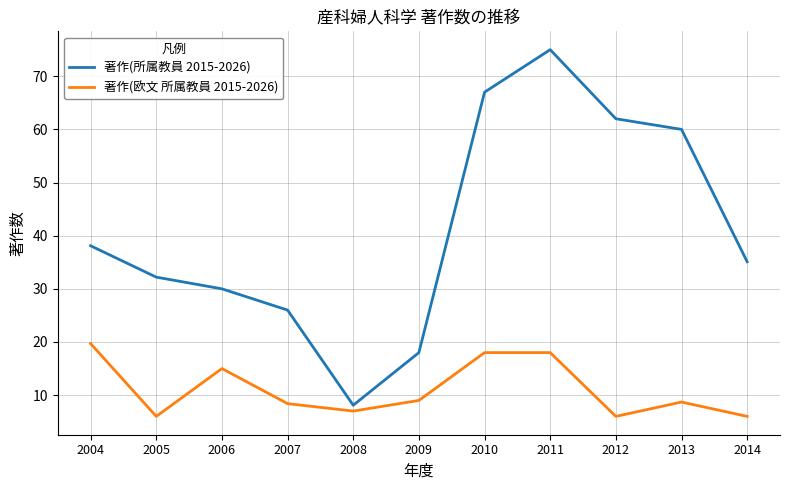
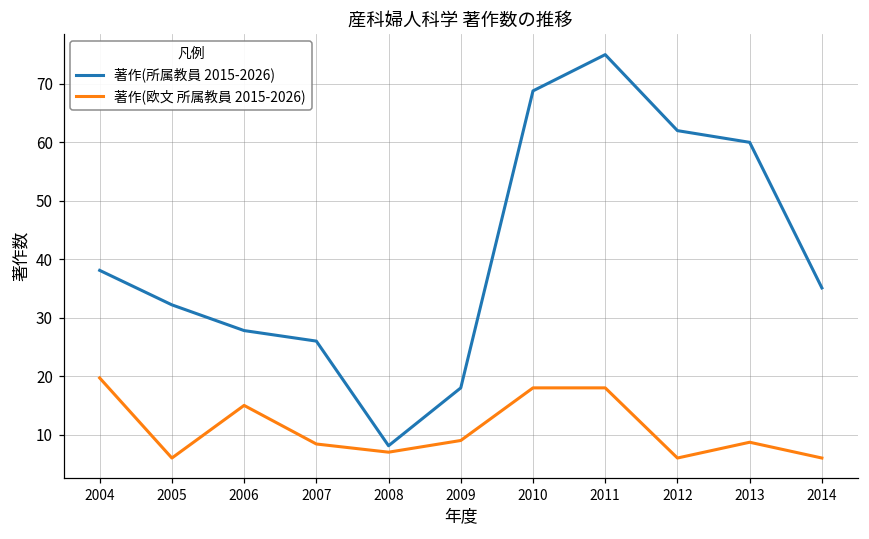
  {
    "著作(所属教員 2015-2026)": {
      "2004": 38,
      "2005": 32,
-     "2006": 30,
+     "2006": 28,
      "2007": 26,
      "2008": 8,
      "2009": 18,
-     "2010": 67,
+     "2010": 69,
      "2011": 75,
      "2012": 62,
      "2013": 60,
      "2014": 35
    },
    "著作(欧文 所属教員 2015-2026)": {
      "2004": 20,
      "2005": 6,
      "2006": 15,
      "2007": 8,
      "2008": 7,
      "2009": 9,
      "2010": 18,
      "2011": 18,
      "2012": 6,
      "2013": 9,
      "2014": 6
    }
  }
